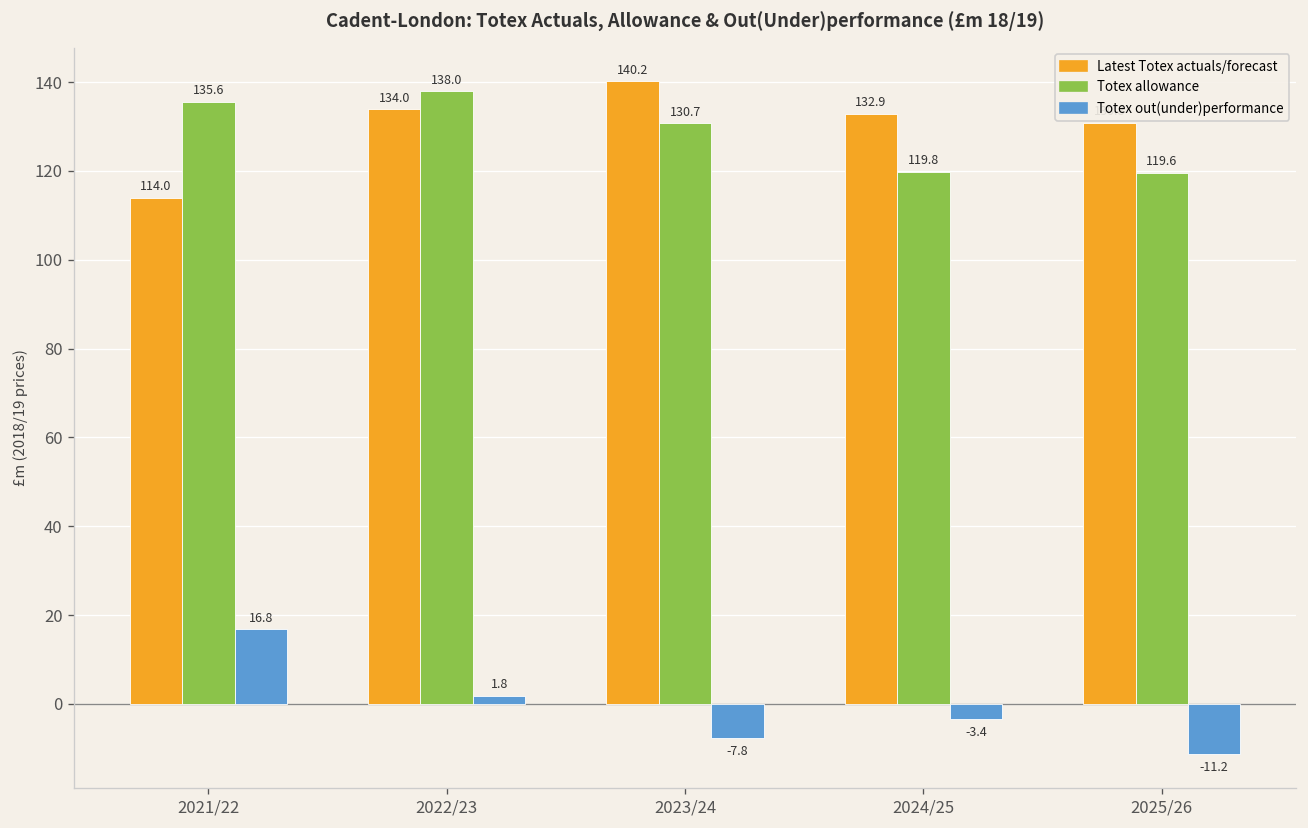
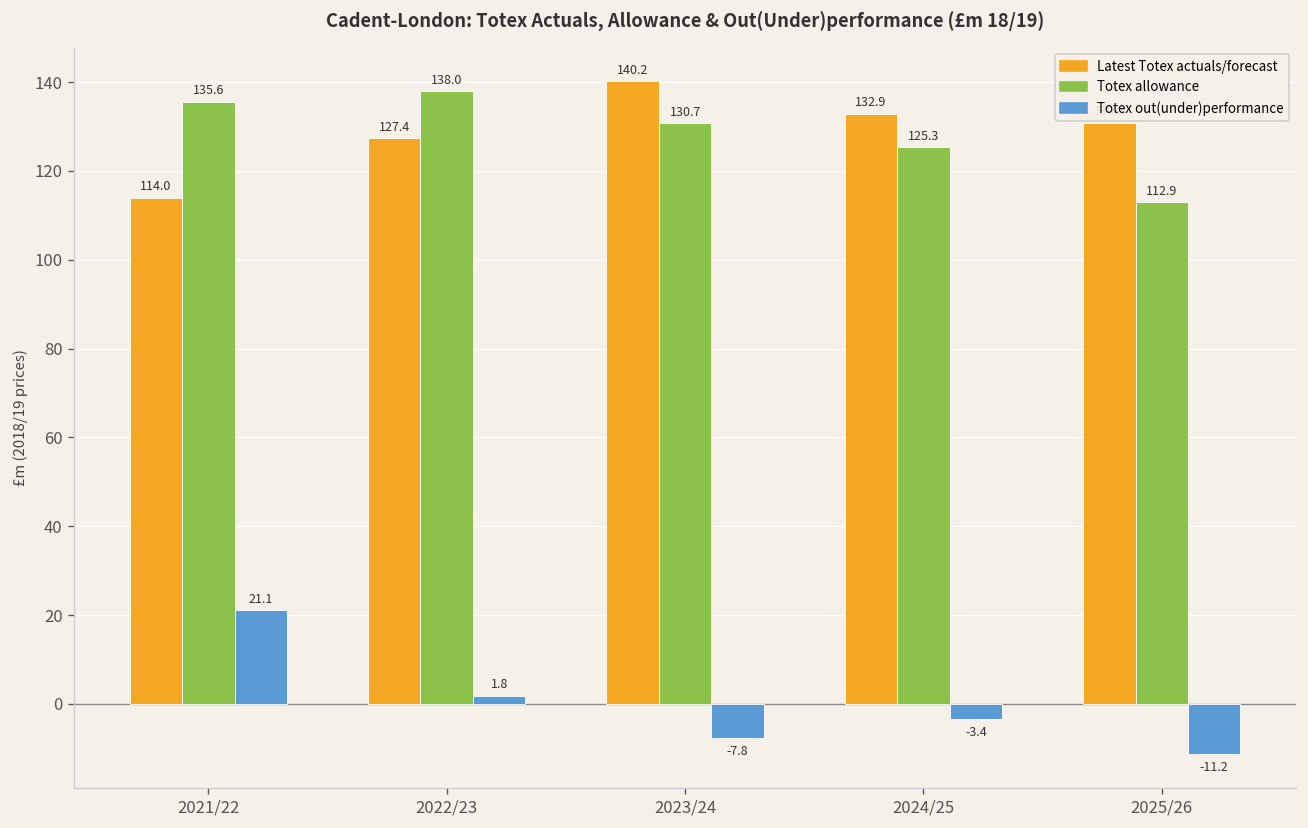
  {
    "Latest Totex actuals/forecast": {
      "2021/22": 114.0,
-     "2022/23": 134.0,
+     "2022/23": 127.4,
      "2023/24": 140.2,
      "2024/25": 132.9
    },
    "Totex allowance": {
      "2021/22": 135.6,
      "2022/23": 138.0,
      "2023/24": 130.7,
-     "2024/25": 119.8,
-     "2025/26": 119.6
+     "2024/25": 125.3,
+     "2025/26": 112.9
    },
    "Totex out(under)performance": {
-     "2021/22": 16.8,
+     "2021/22": 21.1,
      "2022/23": 1.8,
      "2023/24": -7.8,
      "2024/25": -3.4,
      "2025/26": -11.2
    }
  }
